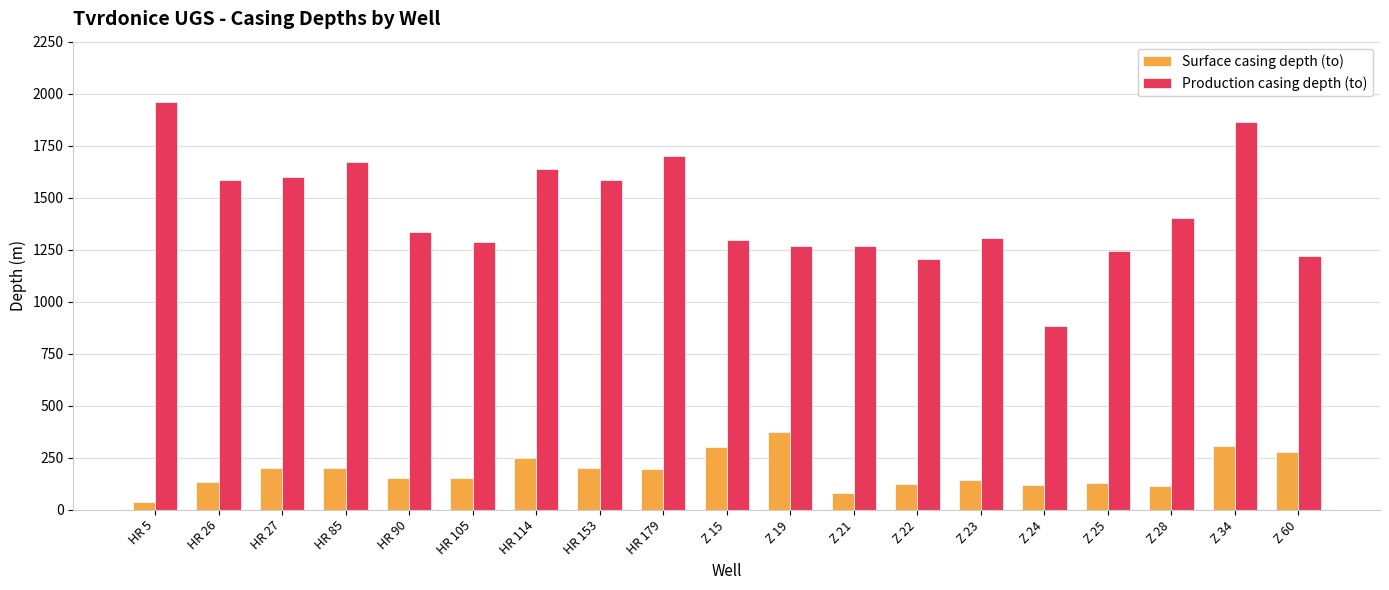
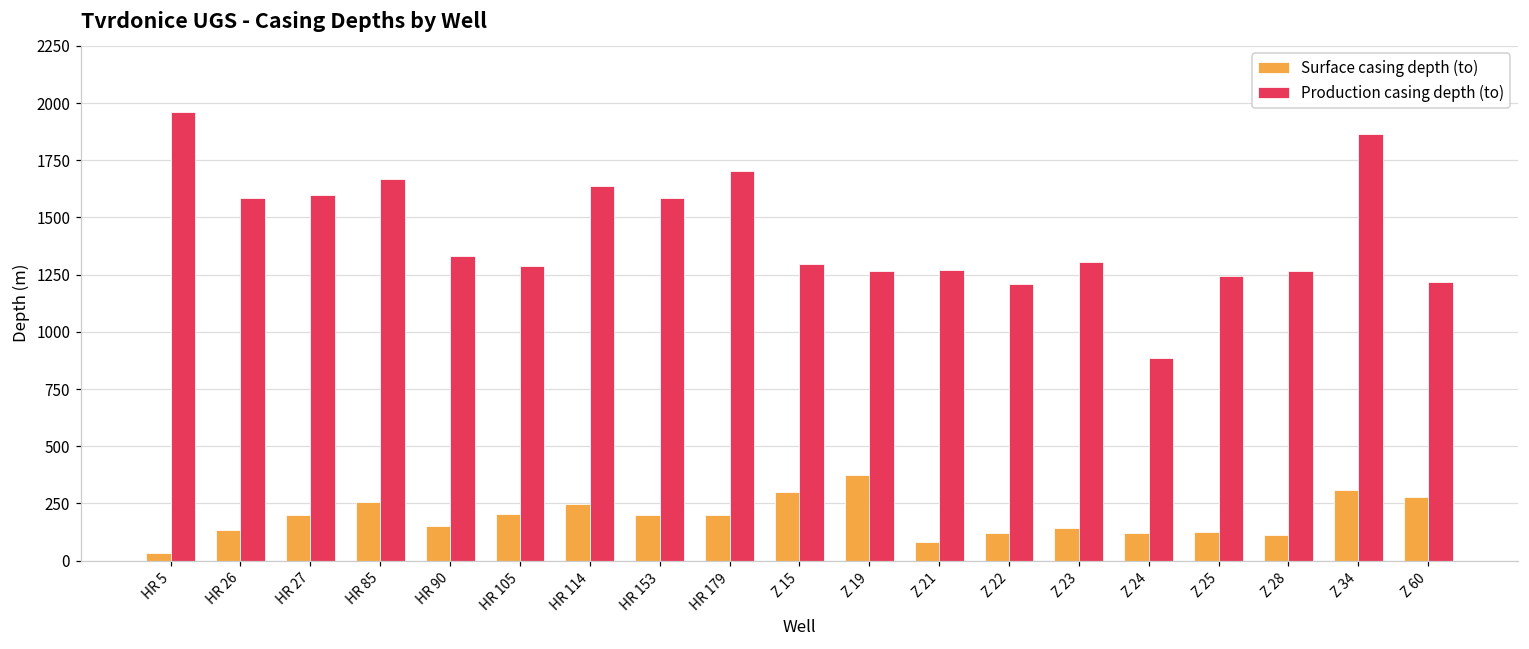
  {
    "Surface casing depth (to)": {
      "HR 5": 40,
      "HR 26": 130,
      "HR 27": 200,
-     "HR 85": 200,
+     "HR 85": 260,
      "HR 90": 150,
-     "HR 105": 150,
+     "HR 105": 200,
      "HR 114": 250,
      "HR 153": 200,
      "HR 179": 200,
      "Z 15": 300,
      "Z 19": 380,
      "Z 21": 80,
      "Z 22": 120,
      "Z 23": 140,
      "Z 24": 120,
      "Z 25": 130,
      "Z 28": 110,
      "Z 34": 310,
      "Z 60": 280
    },
    "Production casing depth (to)": {
      "HR 5": 1960,
      "HR 26": 1590,
      "HR 27": 1600,
      "HR 85": 1670,
      "HR 90": 1330,
      "HR 105": 1290,
      "HR 114": 1640,
      "HR 153": 1590,
      "HR 179": 1700,
      "Z 15": 1300,
      "Z 19": 1270,
      "Z 21": 1270,
      "Z 22": 1210,
      "Z 23": 1310,
      "Z 24": 890,
      "Z 25": 1250,
-     "Z 28": 1400,
+     "Z 28": 1260,
      "Z 34": 1860,
      "Z 60": 1220
    }
  }
